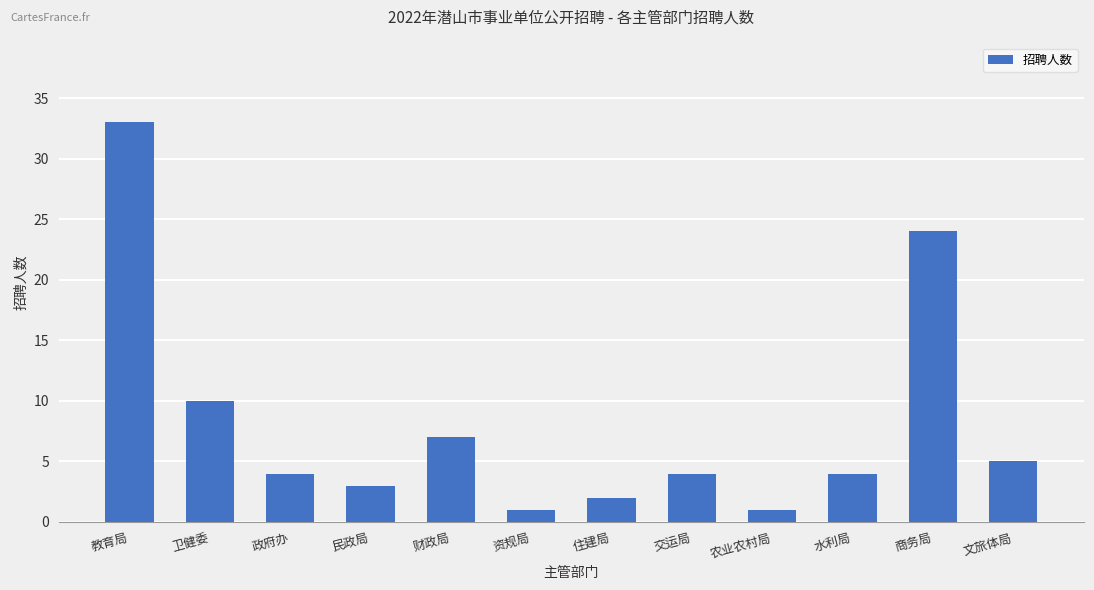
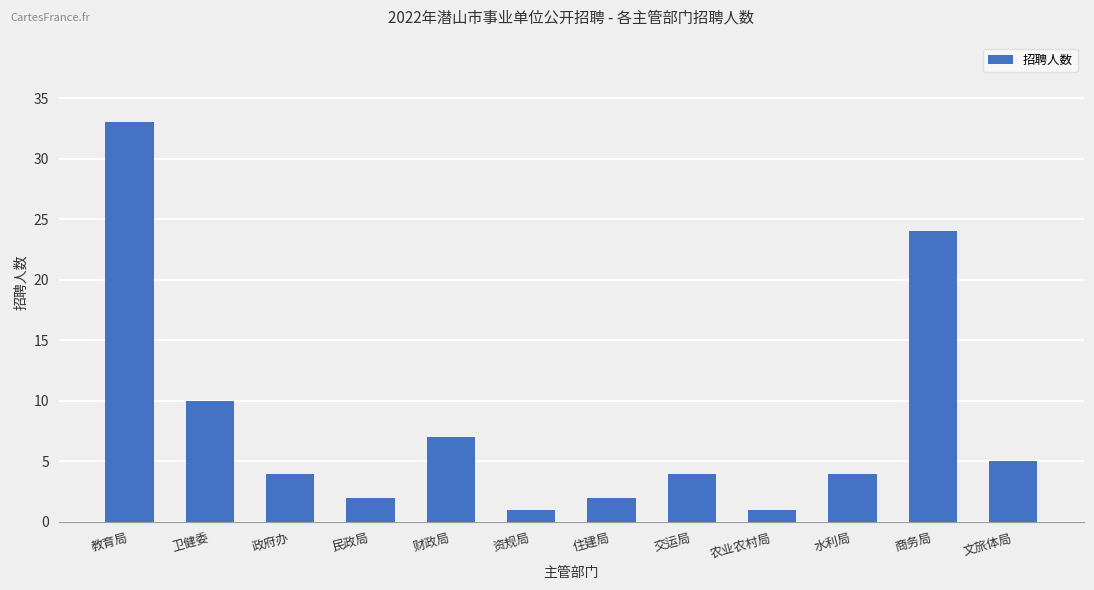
  {
    "教育局": 33,
    "卫健委": 10,
    "政府办": 4,
-   "民政局": 3,
+   "民政局": 2,
    "财政局": 7,
    "资规局": 1,
    "住建局": 2,
    "交运局": 4,
    "农业农村局": 1,
    "水利局": 4,
    "商务局": 24,
    "文旅体局": 5
  }
